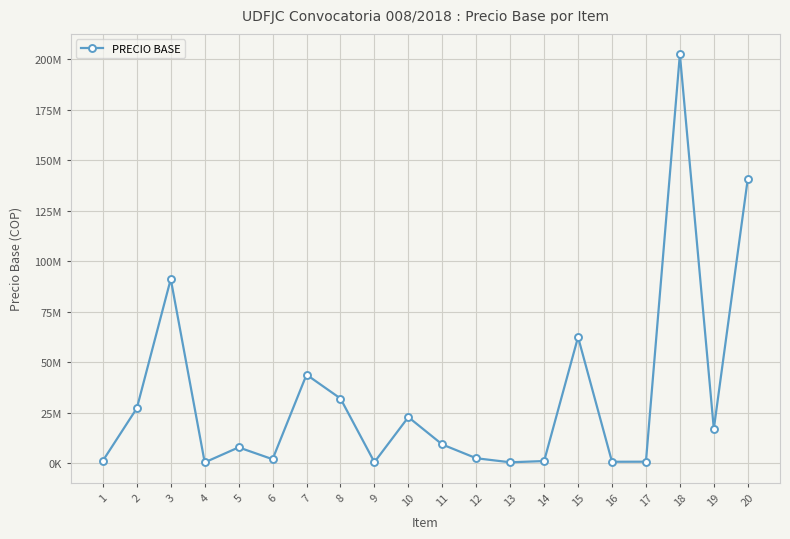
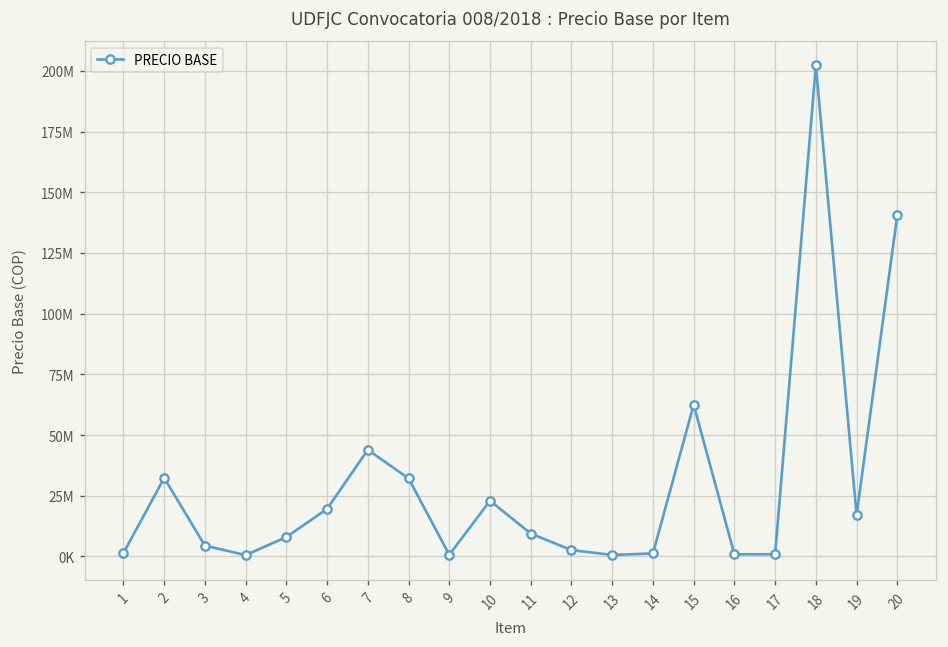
  {
    "1": 1000000,
-   "2": 27000000,
-   "3": 91000000,
+   "2": 32000000,
+   "3": 4000000,
    "4": 1000000,
    "5": 8000000,
-   "6": 2000000,
+   "6": 20000000,
    "7": 44000000,
    "8": 32000000,
    "9": 1000000,
    "10": 23000000,
    "11": 9000000,
    "12": 3000000,
    "13": 1000000,
    "14": 1000000,
    "15": 62000000,
    "16": 1000000,
    "17": 1000000,
    "18": 202000000,
    "19": 17000000,
    "20": 141000000
  }
